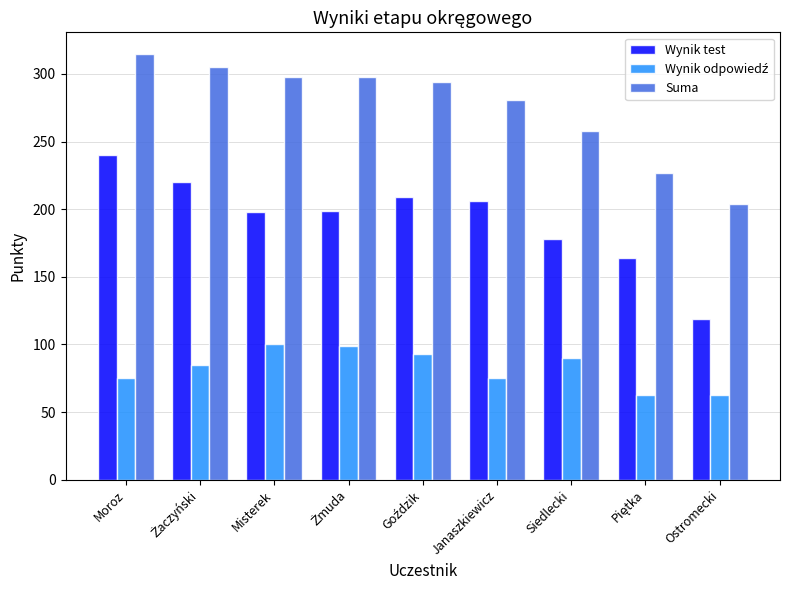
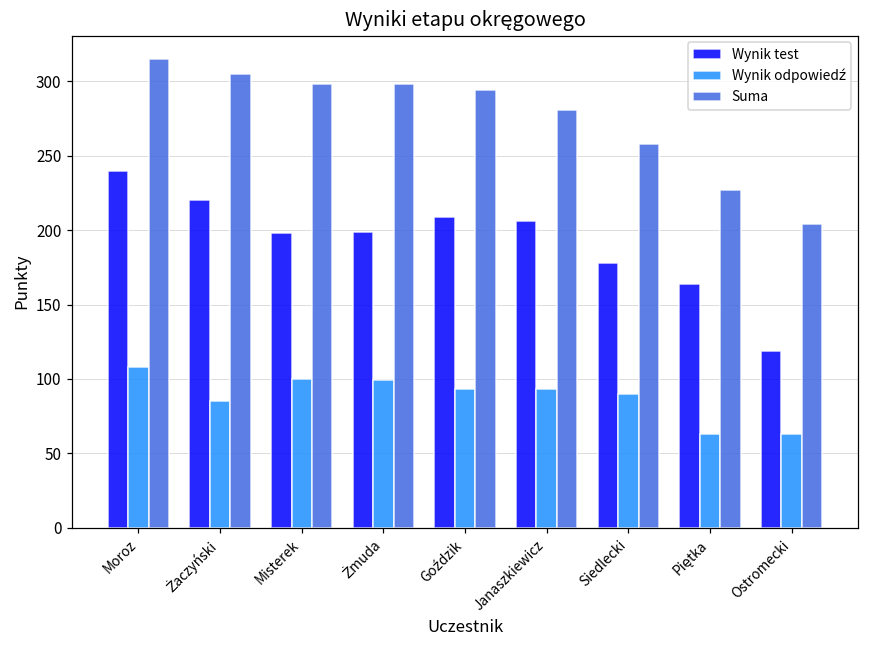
  {
    "Wynik test": {
      "Moroz": 240,
      "Żaczyński": 220,
      "Misterek": 198,
      "Żmuda": 199,
      "Goździk": 209,
      "Janaszkiewicz": 206,
      "Siedlecki": 178,
      "Piętka": 164,
      "Ostromecki": 119
    },
    "Wynik odpowiedź": {
-     "Moroz": 75,
+     "Moroz": 108,
      "Żaczyński": 85,
      "Misterek": 100,
      "Żmuda": 99,
      "Goździk": 93,
-     "Janaszkiewicz": 75,
+     "Janaszkiewicz": 93,
      "Siedlecki": 90,
      "Piętka": 63,
      "Ostromecki": 63
    },
    "Suma": {
      "Moroz": 315,
      "Żaczyński": 305,
      "Misterek": 298,
      "Żmuda": 298,
      "Goździk": 294,
      "Janaszkiewicz": 281,
      "Siedlecki": 258,
      "Piętka": 227,
      "Ostromecki": 204
    }
  }
